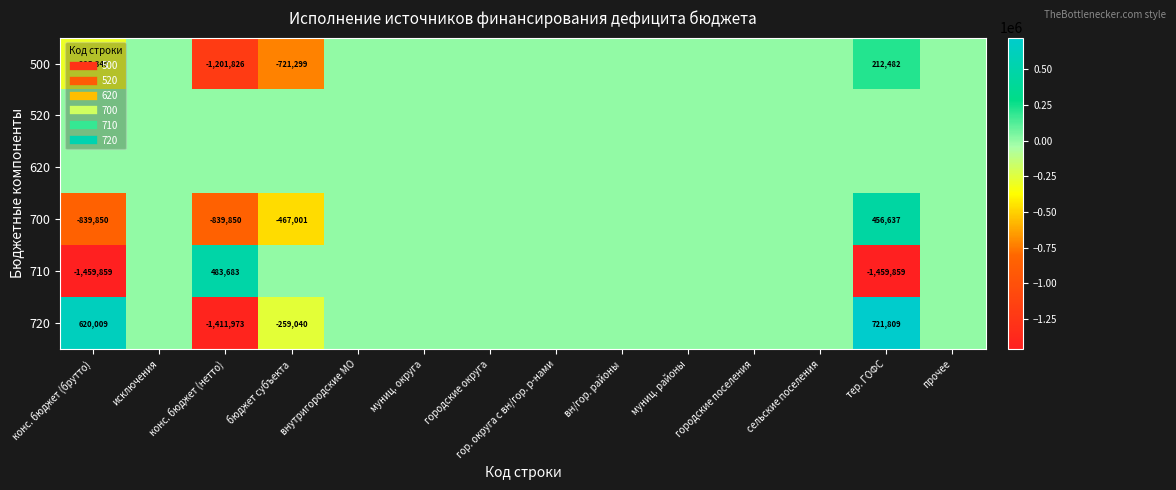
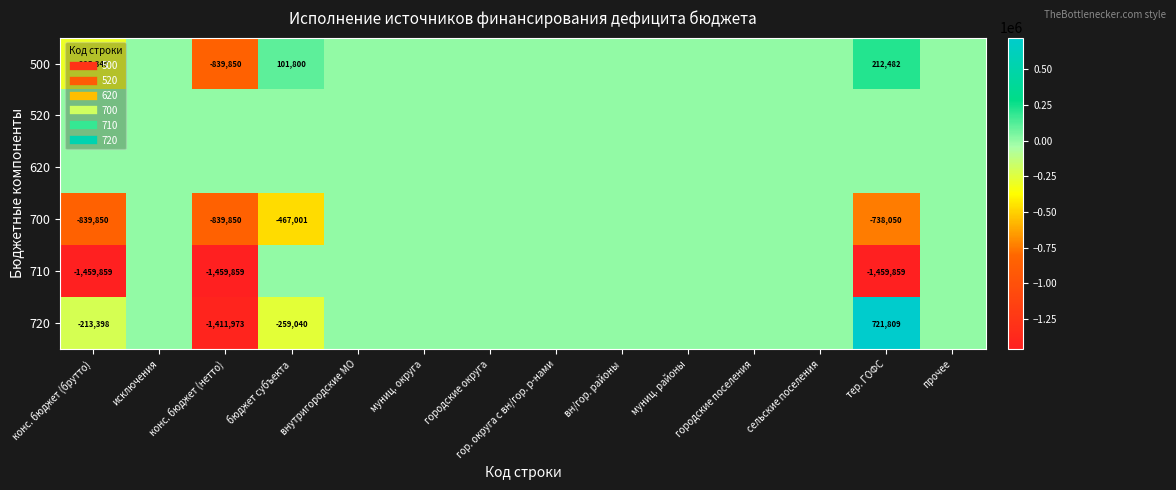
  {
    "500": {
-     "конс. бюджет (нетто)": "-1,201,826",
-     "бюджет субъекта": "-721,299",
+     "конс. бюджет (нетто)": "-839,850",
+     "бюджет субъекта": "101,800",
      "тер. ГОФС": "212,482"
    },
    "700": {
      "конс. бюджет (брутто)": "-839,850",
      "конс. бюджет (нетто)": "-839,850",
      "бюджет субъекта": "-467,001",
-     "тер. ГОФС": "456,637"
+     "тер. ГОФС": "-738,050"
    },
    "710": {
      "конс. бюджет (брутто)": "-1,459,859",
-     "конс. бюджет (нетто)": "483,683",
+     "конс. бюджет (нетто)": "-1,459,859",
      "тер. ГОФС": "-1,459,859"
    },
    "720": {
-     "конс. бюджет (брутто)": "620,009",
+     "конс. бюджет (брутто)": "-213,398",
      "конс. бюджет (нетто)": "-1,411,973",
      "бюджет субъекта": "-259,040",
      "тер. ГОФС": "721,809"
    }
  }
